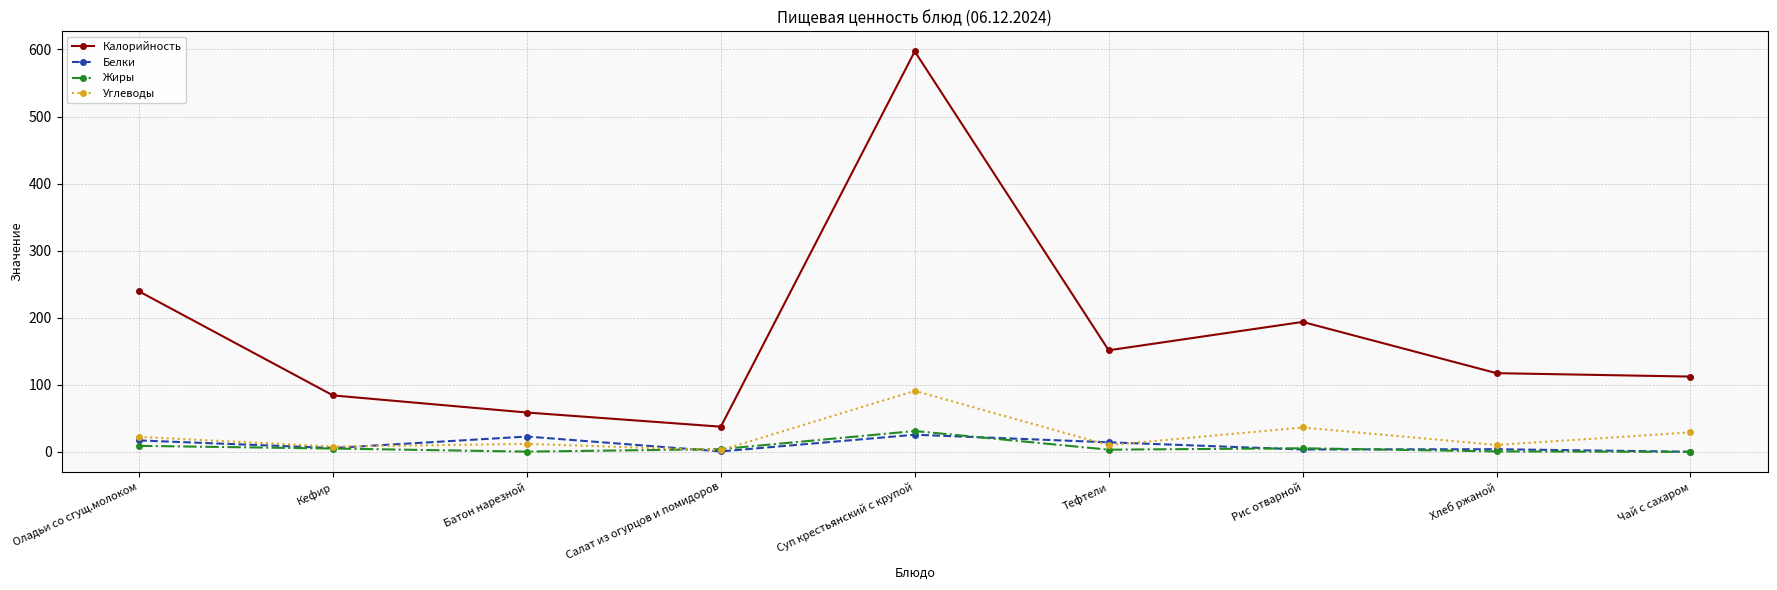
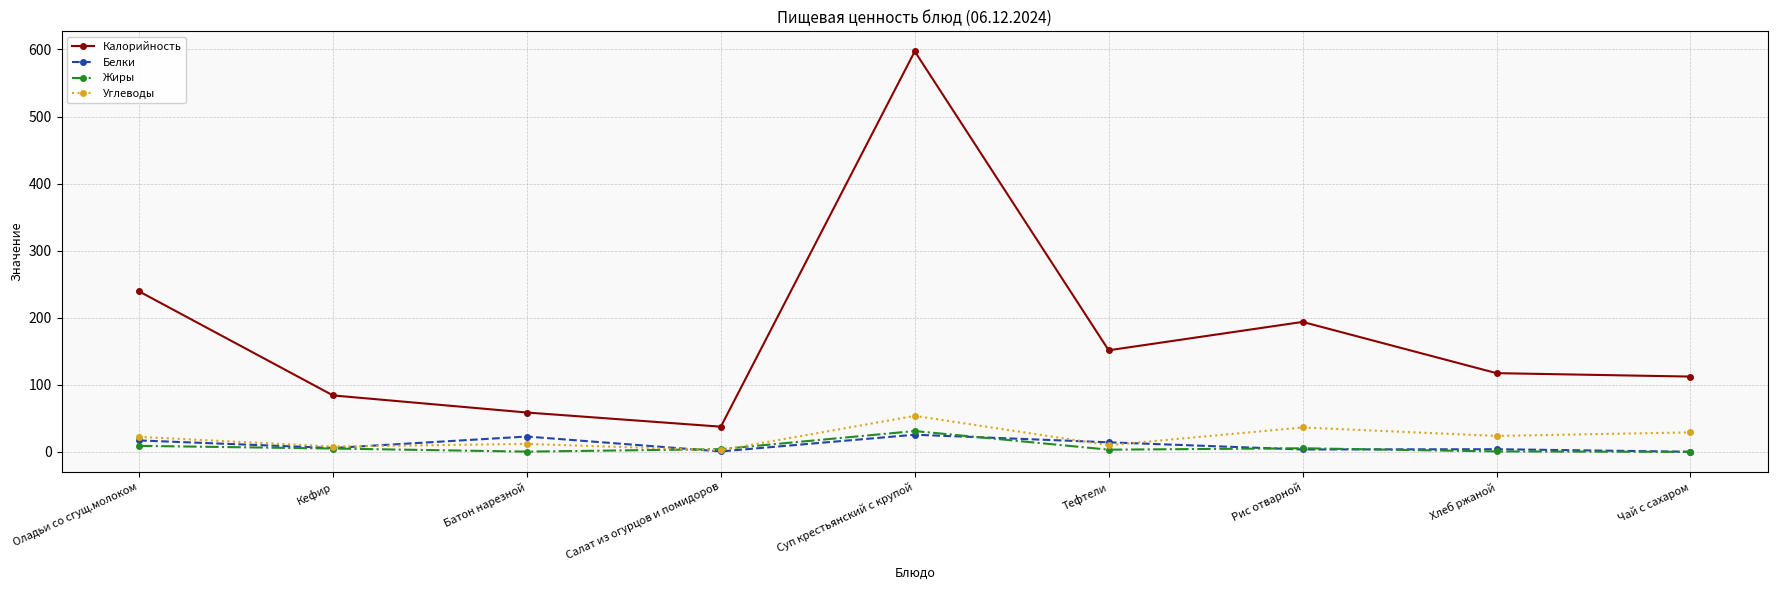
  {
    "Калорийность": {
      "Оладьи со сгущ.молоком": 240,
      "Кефир": 80,
      "Батон нарезной": 60,
      "Салат из огурцов и помидоров": 40,
      "Суп крестьянский с крупой": 600,
      "Тефтели": 150,
      "Рис отварной": 190,
      "Хлеб ржаной": 120,
      "Чай с сахаром": 110
    },
    "Белки": {
      "Оладьи со сгущ.молоком": 20,
      "Батон нарезной": 20,
      "Суп крестьянский с крупой": 30,
      "Тефтели": 10
    },
    "Жиры": {
      "Оладьи со сгущ.молоком": 10,
      "Батон нарезной": 0,
      "Суп крестьянский с крупой": 30,
      "Тефтели": 0
    },
    "Углеводы": {
      "Оладьи со сгущ.молоком": 20,
      "Батон нарезной": 10,
-     "Суп крестьянский с крупой": 90,
+     "Суп крестьянский с крупой": 50,
      "Тефтели": 10,
      "Рис отварной": 40,
-     "Хлеб ржаной": 10,
+     "Хлеб ржаной": 20,
      "Чай с сахаром": 30
    }
  }
